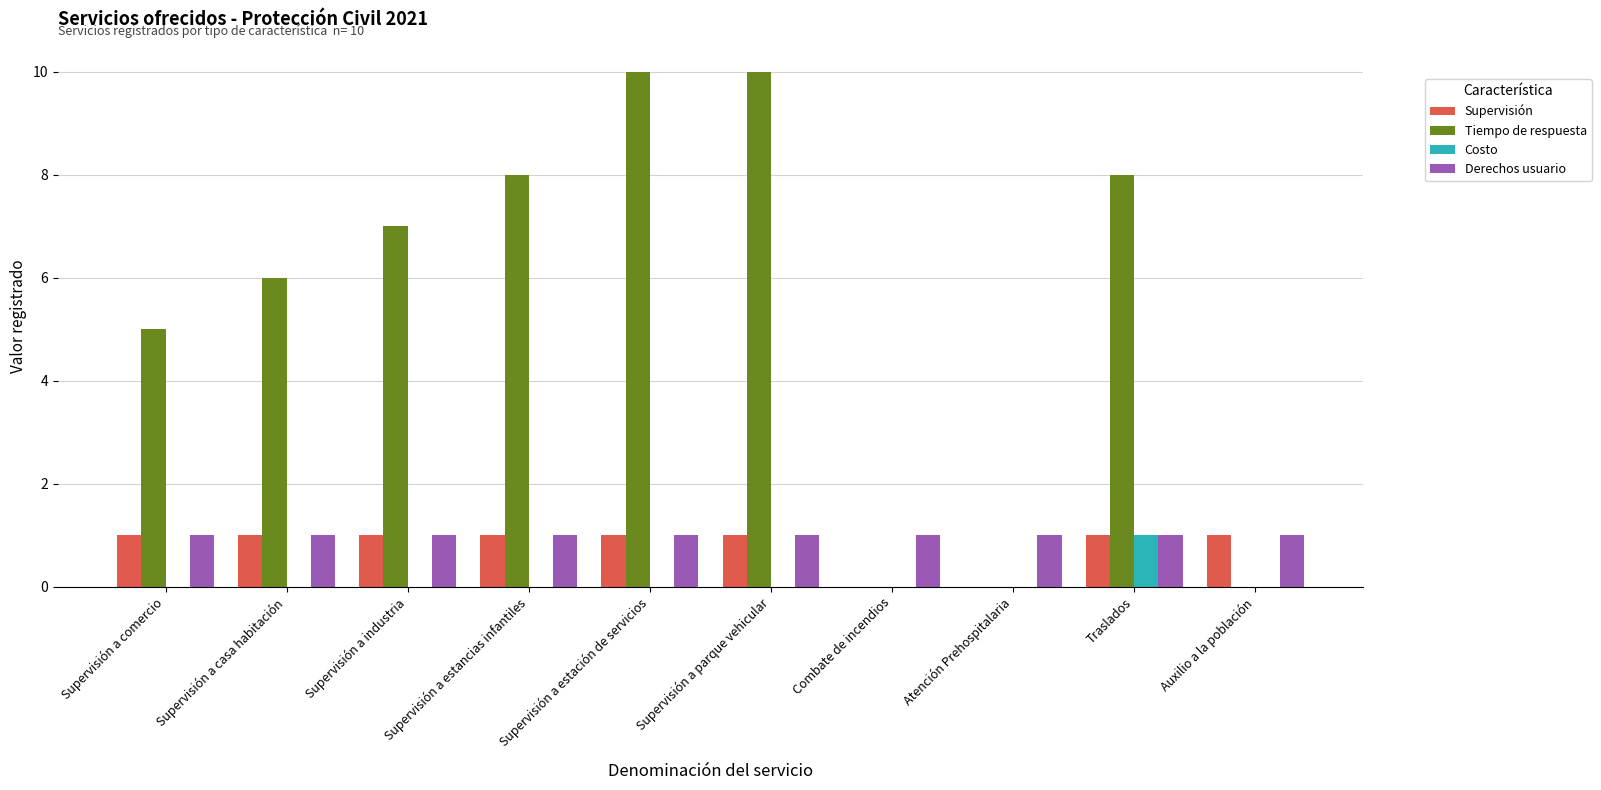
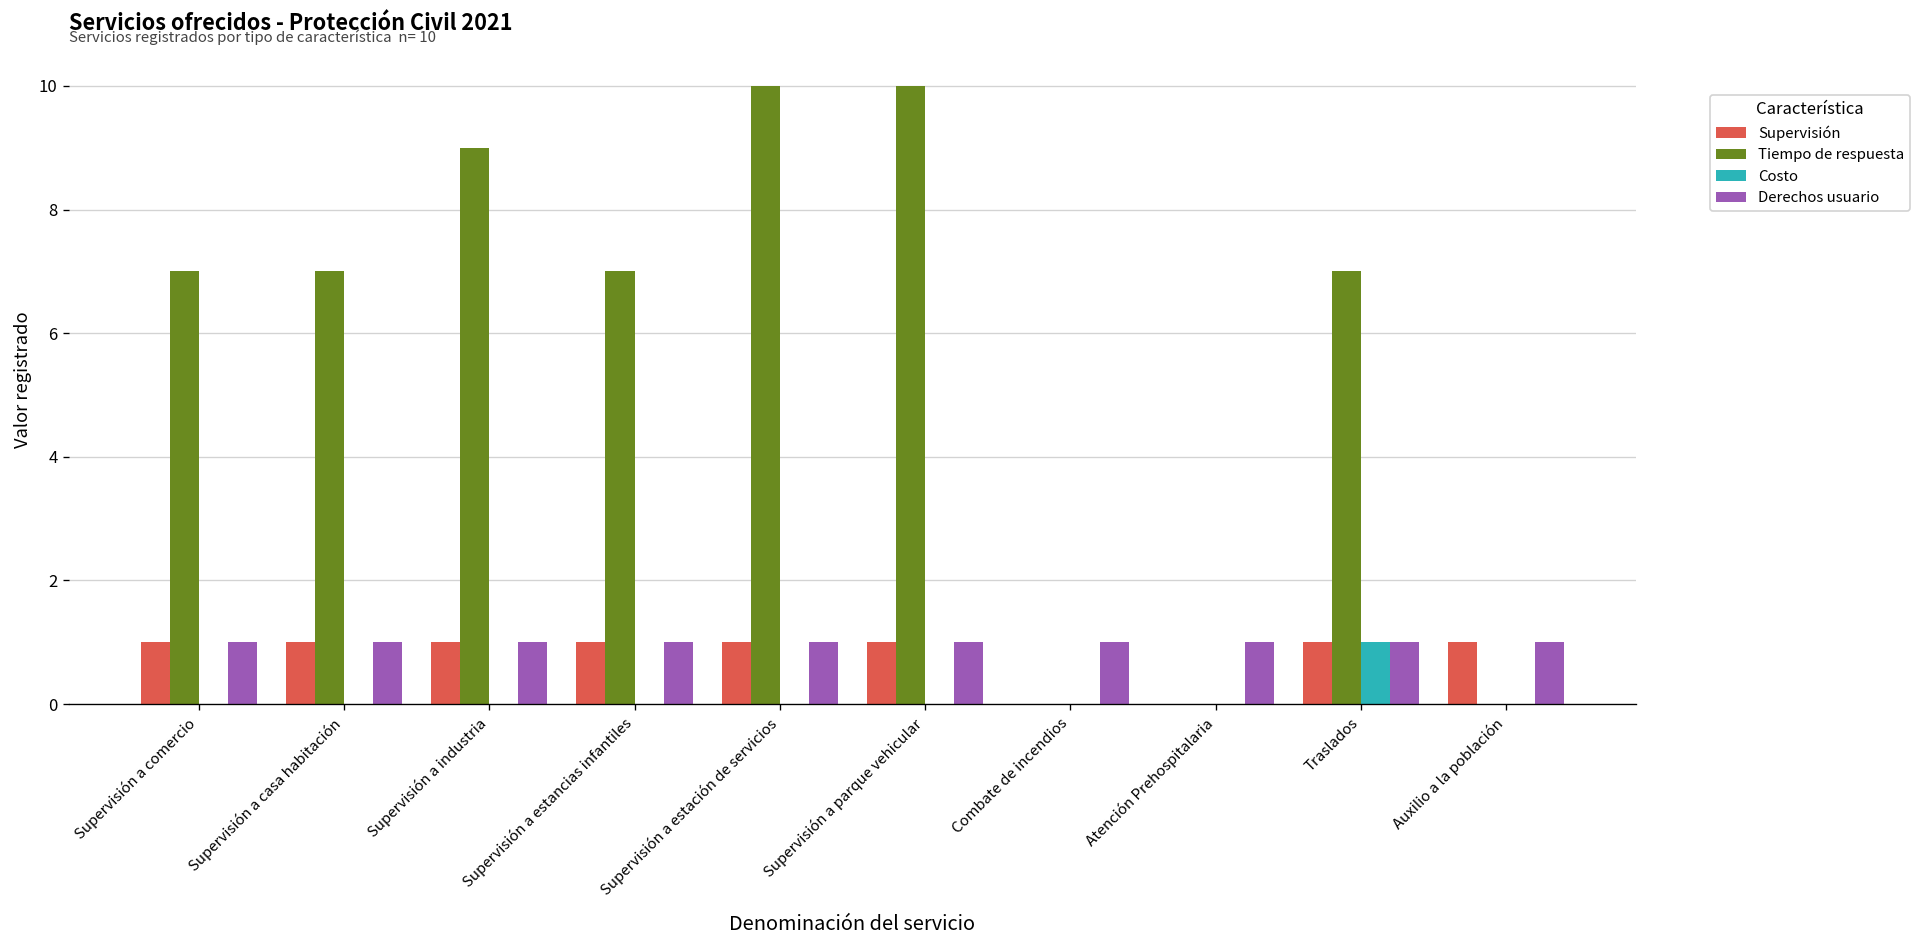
  {
    "Supervisión": {
      "Supervisión a comercio": 1,
      "Supervisión a casa habitación": 1,
      "Supervisión a industria": 1,
      "Supervisión a estancias infantiles": 1,
      "Supervisión a estación de servicios": 1,
      "Supervisión a parque vehicular": 1,
      "Combate de incendios": 0,
      "Atención Prehospitalaria": 0,
      "Traslados": 1,
      "Auxilio a la población": 1
    },
    "Tiempo de respuesta": {
-     "Supervisión a comercio": 5,
-     "Supervisión a casa habitación": 6,
-     "Supervisión a industria": 7,
-     "Supervisión a estancias infantiles": 8,
+     "Supervisión a comercio": 7,
+     "Supervisión a casa habitación": 7,
+     "Supervisión a industria": 9,
+     "Supervisión a estancias infantiles": 7,
      "Supervisión a estación de servicios": 10,
      "Supervisión a parque vehicular": 10,
      "Combate de incendios": 0,
      "Atención Prehospitalaria": 0,
-     "Traslados": 8,
+     "Traslados": 7,
      "Auxilio a la población": 0
    },
    "Costo": {
      "Supervisión a comercio": 0,
      "Supervisión a casa habitación": 0,
      "Supervisión a industria": 0,
      "Supervisión a estancias infantiles": 0,
      "Supervisión a estación de servicios": 0,
      "Supervisión a parque vehicular": 0,
      "Combate de incendios": 0,
      "Atención Prehospitalaria": 0,
      "Traslados": 1,
      "Auxilio a la población": 0
    },
    "Derechos usuario": {
      "Supervisión a comercio": 1,
      "Supervisión a casa habitación": 1,
      "Supervisión a industria": 1,
      "Supervisión a estancias infantiles": 1,
      "Supervisión a estación de servicios": 1,
      "Supervisión a parque vehicular": 1,
      "Combate de incendios": 1,
      "Atención Prehospitalaria": 1,
      "Traslados": 1,
      "Auxilio a la población": 1
    }
  }
